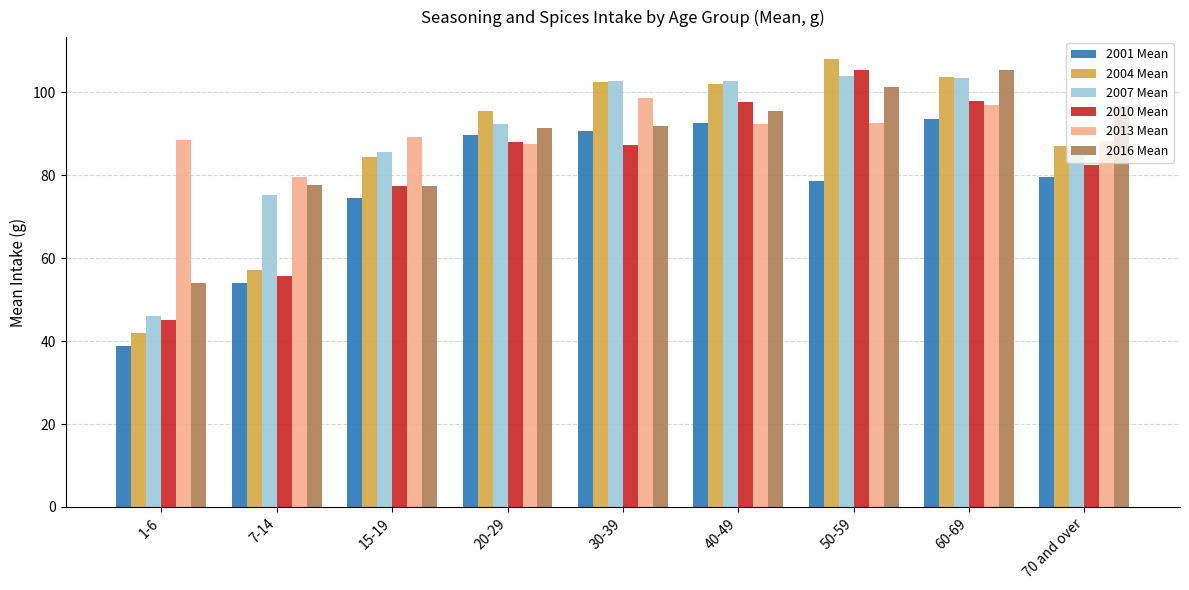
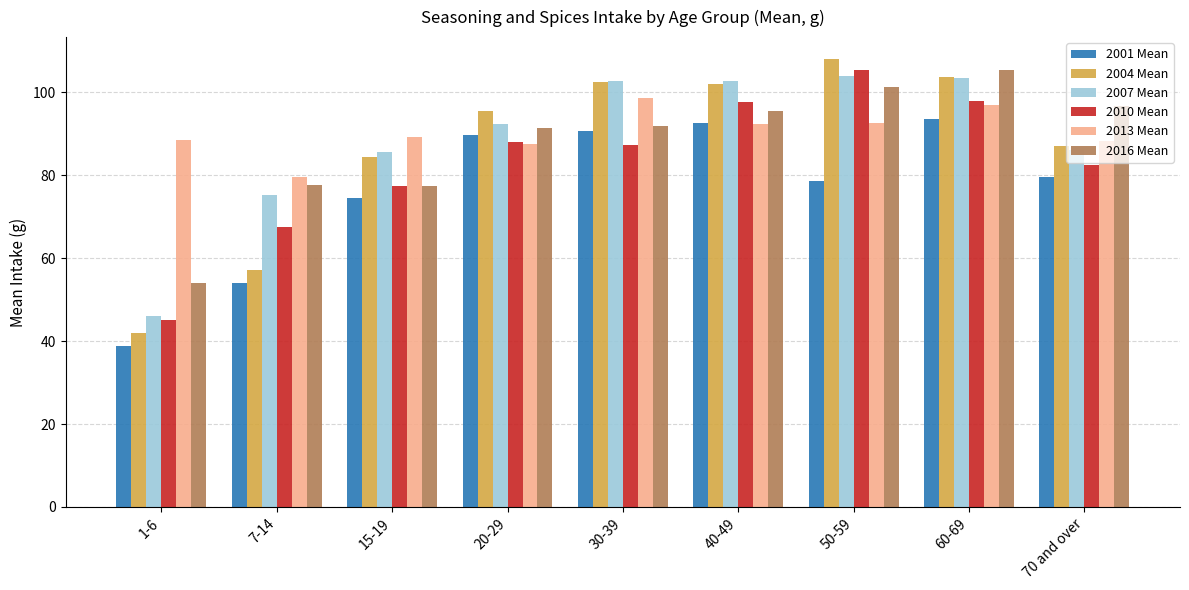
  {
    "2001 Mean": {
      "1-6": 39,
      "7-14": 54,
      "15-19": 74,
      "20-29": 90,
      "30-39": 91,
      "40-49": 93,
      "50-59": 79,
      "60-69": 94,
      "70 and over": 80
    },
    "2007 Mean": {
      "1-6": 46,
      "7-14": 75,
      "15-19": 86,
      "20-29": 92,
      "30-39": 103,
      "40-49": 103,
      "50-59": 104,
      "60-69": 103
    },
    "2010 Mean": {
      "1-6": 45,
-     "7-14": 56,
+     "7-14": 67,
      "15-19": 77,
      "20-29": 88,
      "30-39": 87,
      "40-49": 98,
      "50-59": 105,
      "60-69": 98,
      "70 and over": 82
    },
    "2013 Mean": {
      "1-6": 88,
      "7-14": 80,
      "15-19": 89,
      "20-29": 87,
      "30-39": 99,
      "40-49": 92,
      "50-59": 93,
      "60-69": 97
    }
  }
